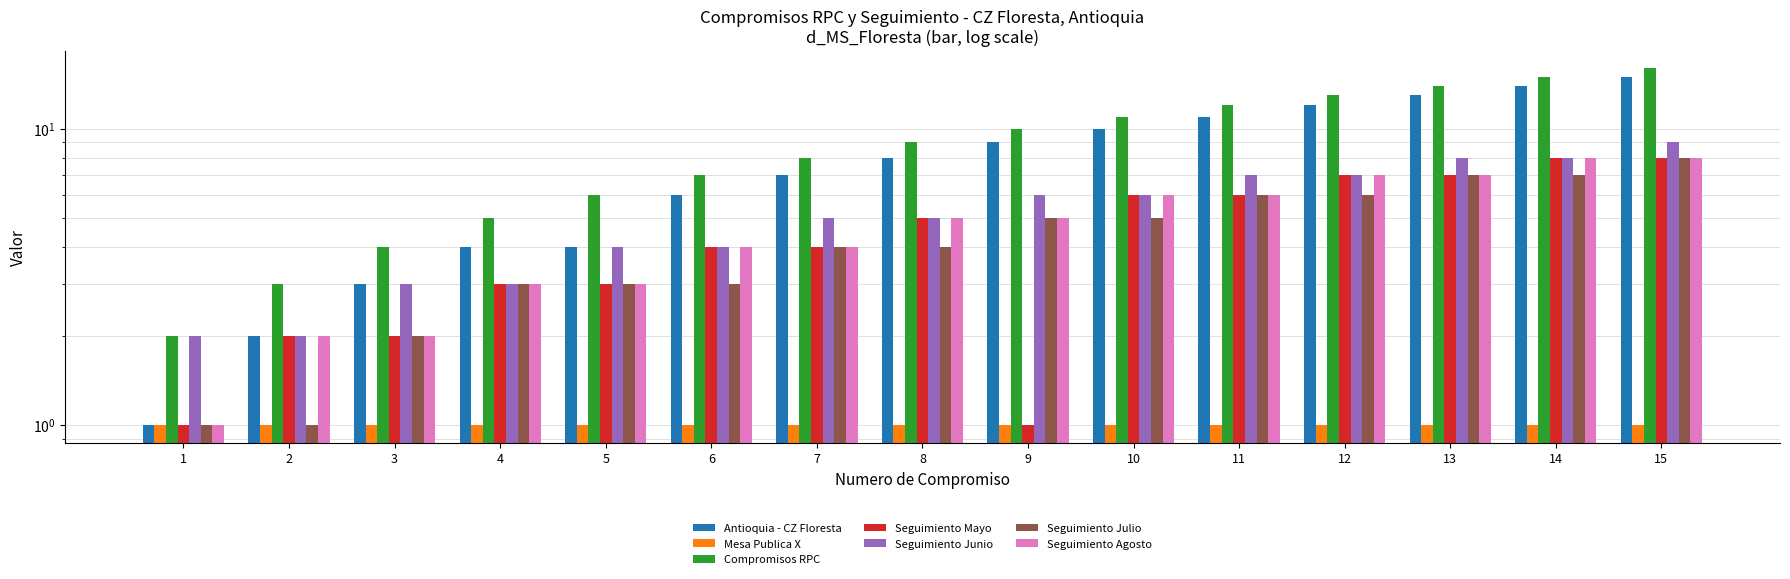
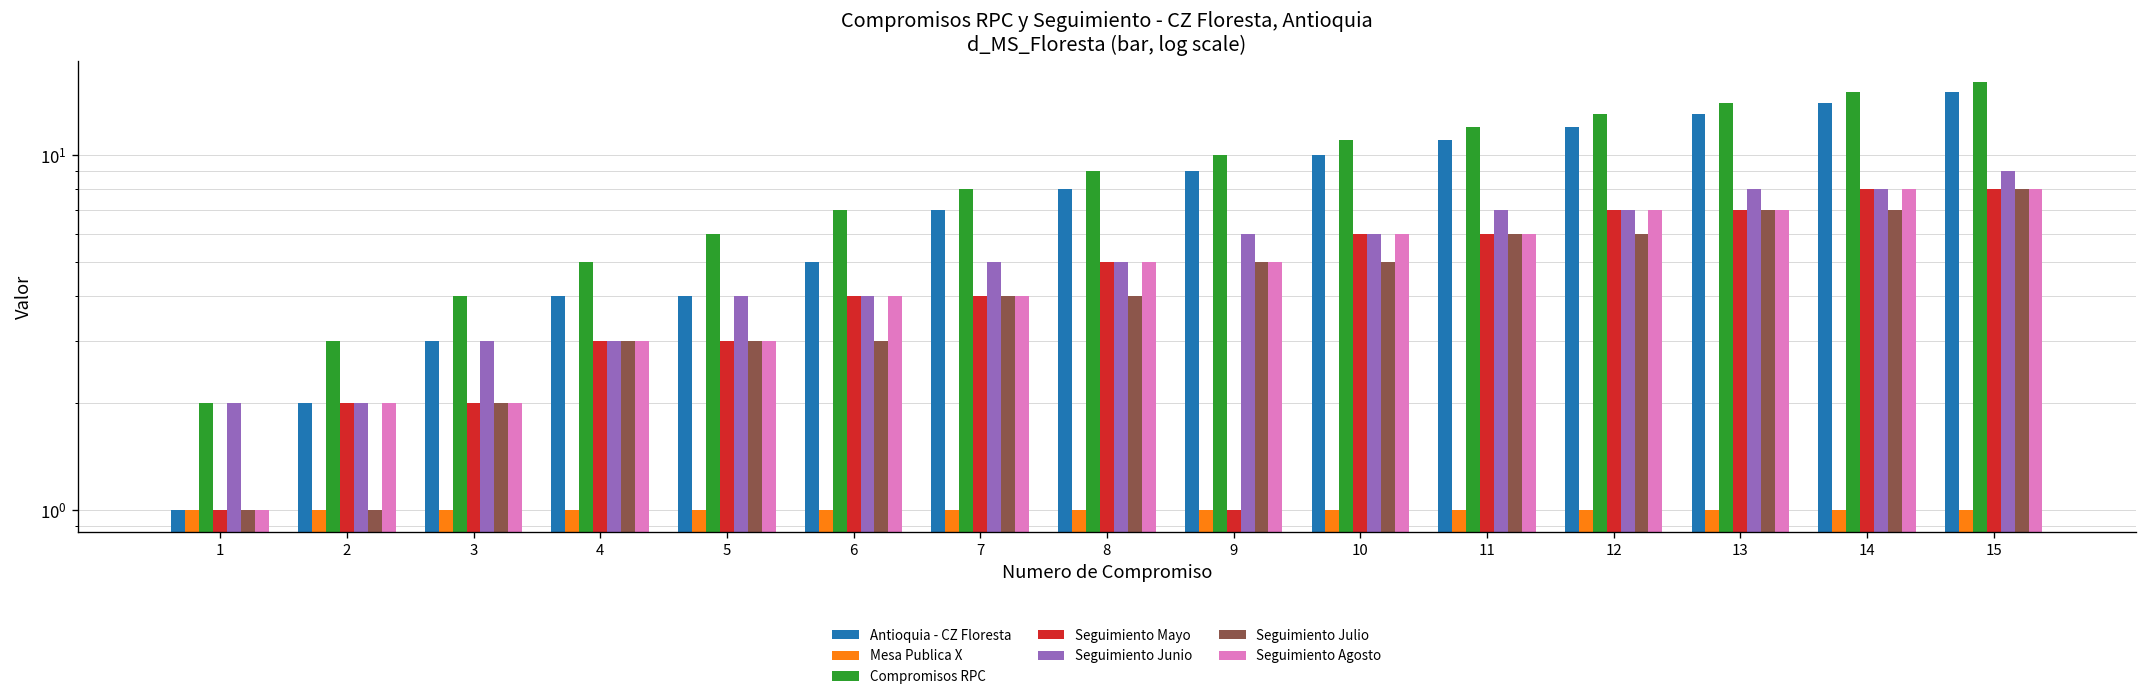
  {
    "Antioquia - CZ Floresta": {
      "1": 1,
      "2": 2,
      "3": 3,
      "4": 4,
      "5": 4,
-     "6": 6,
+     "6": 5,
      "7": 7,
      "8": 8,
      "9": 9,
      "10": 10,
      "11": 11,
      "12": 12,
      "13": 13,
      "14": 14,
      "15": 15
    },
    "Mesa Publica X": {
      "1": 1,
      "2": 1,
      "3": 1,
      "4": 1,
      "5": 1,
      "6": 1,
      "7": 1,
      "8": 1,
      "9": 1,
      "10": 1,
      "11": 1,
      "12": 1,
      "13": 1,
      "14": 1,
      "15": 1
    },
    "Compromisos RPC": {
      "1": 2,
      "2": 3,
      "3": 4,
      "4": 5,
      "5": 6,
      "6": 7,
      "7": 8,
      "8": 9,
      "9": 10,
      "10": 11,
      "11": 12,
      "12": 13,
      "13": 14,
      "14": 15,
      "15": 16
    },
    "Seguimiento Mayo": {
      "1": 1,
      "2": 2,
      "3": 2,
      "4": 3,
      "5": 3,
      "6": 4,
      "7": 4,
      "8": 5,
      "9": 1,
      "10": 6,
      "11": 6,
      "12": 7,
      "13": 7,
      "14": 8,
      "15": 8
    },
    "Seguimiento Junio": {
      "1": 2,
      "2": 2,
      "3": 3,
      "4": 3,
      "5": 4,
      "6": 4,
      "7": 5,
      "8": 5,
      "9": 6,
      "10": 6,
      "11": 7,
      "12": 7,
      "13": 8,
      "14": 8,
      "15": 9
    },
    "Seguimiento Julio": {
      "1": 1,
      "2": 1,
      "3": 2,
      "4": 3,
      "5": 3,
      "6": 3,
      "7": 4,
      "8": 4,
      "9": 5,
      "10": 5,
      "11": 6,
      "12": 6,
      "13": 7,
      "14": 7,
      "15": 8
    },
    "Seguimiento Agosto": {
      "1": 1,
      "2": 2,
      "3": 2,
      "4": 3,
      "5": 3,
      "6": 4,
      "7": 4,
      "8": 5,
      "9": 5,
      "10": 6,
      "11": 6,
      "12": 7,
      "13": 7,
      "14": 8,
      "15": 8
    }
  }
